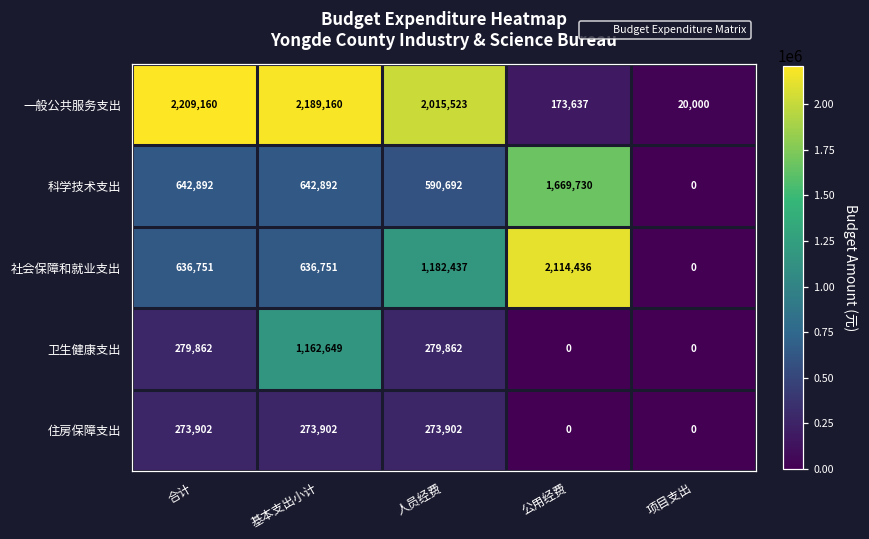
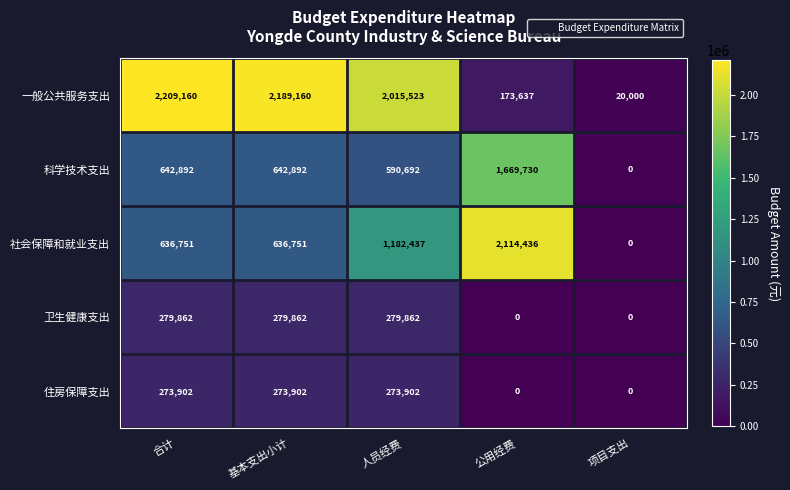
  {
    "一般公共服务支出": {
      "合计": "2,209,160",
      "基本支出小计": "2,189,160",
      "人员经费": "2,015,523",
      "公用经费": "173,637",
      "项目支出": "20,000"
    },
    "科学技术支出": {
      "合计": "642,892",
      "基本支出小计": "642,892",
      "人员经费": "590,692",
      "公用经费": "1,669,730",
      "项目支出": "0"
    },
    "社会保障和就业支出": {
      "合计": "636,751",
      "基本支出小计": "636,751",
      "人员经费": "1,182,437",
      "公用经费": "2,114,436",
      "项目支出": "0"
    },
    "卫生健康支出": {
      "合计": "279,862",
-     "基本支出小计": "1,162,649",
+     "基本支出小计": "279,862",
      "人员经费": "279,862",
      "公用经费": "0",
      "项目支出": "0"
    },
    "住房保障支出": {
      "合计": "273,902",
      "基本支出小计": "273,902",
      "人员经费": "273,902",
      "公用经费": "0",
      "项目支出": "0"
    }
  }
